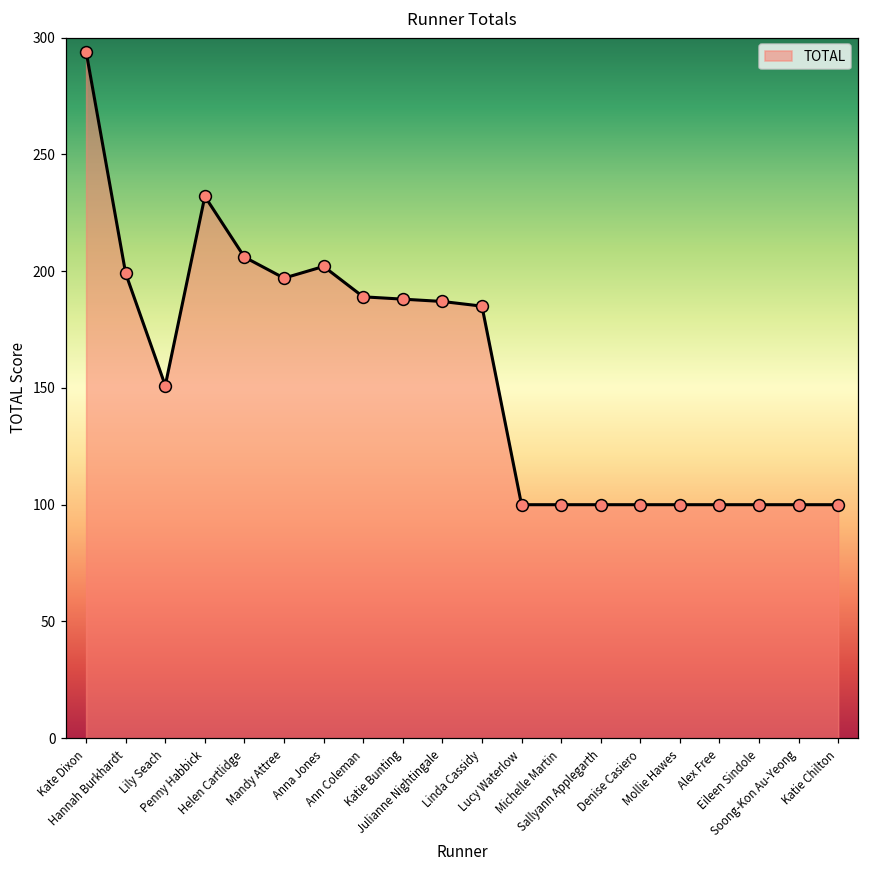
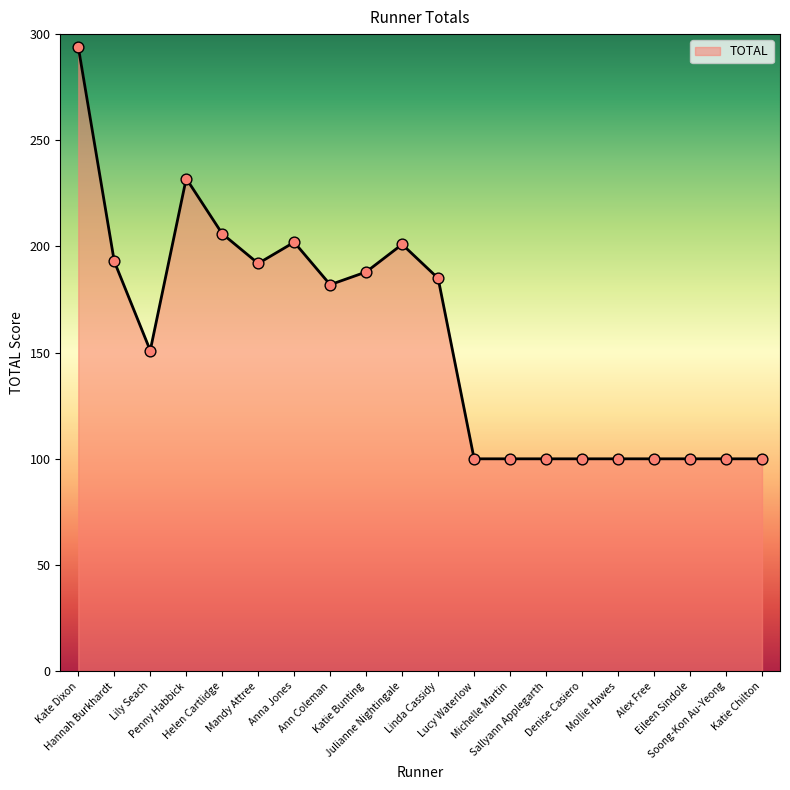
  {
    "Kate Dixon": 294,
-   "Hannah Burkhardt": 199,
+   "Hannah Burkhardt": 193,
    "Lily Seach": 151,
    "Penny Habbick": 232,
    "Helen Cartlidge": 206,
-   "Mandy Attree": 197,
+   "Mandy Attree": 192,
    "Anna Jones": 202,
-   "Ann Coleman": 189,
+   "Ann Coleman": 182,
    "Katie Bunting": 188,
-   "Julianne Nightingale": 187,
+   "Julianne Nightingale": 201,
    "Linda Cassidy": 185,
    "Lucy Waterlow": 100,
    "Michelle Martin": 100,
    "Sallyann Applegarth": 100,
    "Denise Casiero": 100,
    "Mollie Hawes": 100,
    "Alex Free": 100,
    "Eileen Sindole": 100,
    "Soong-Kon Au-Yeong": 100,
    "Katie Chilton": 100
  }
